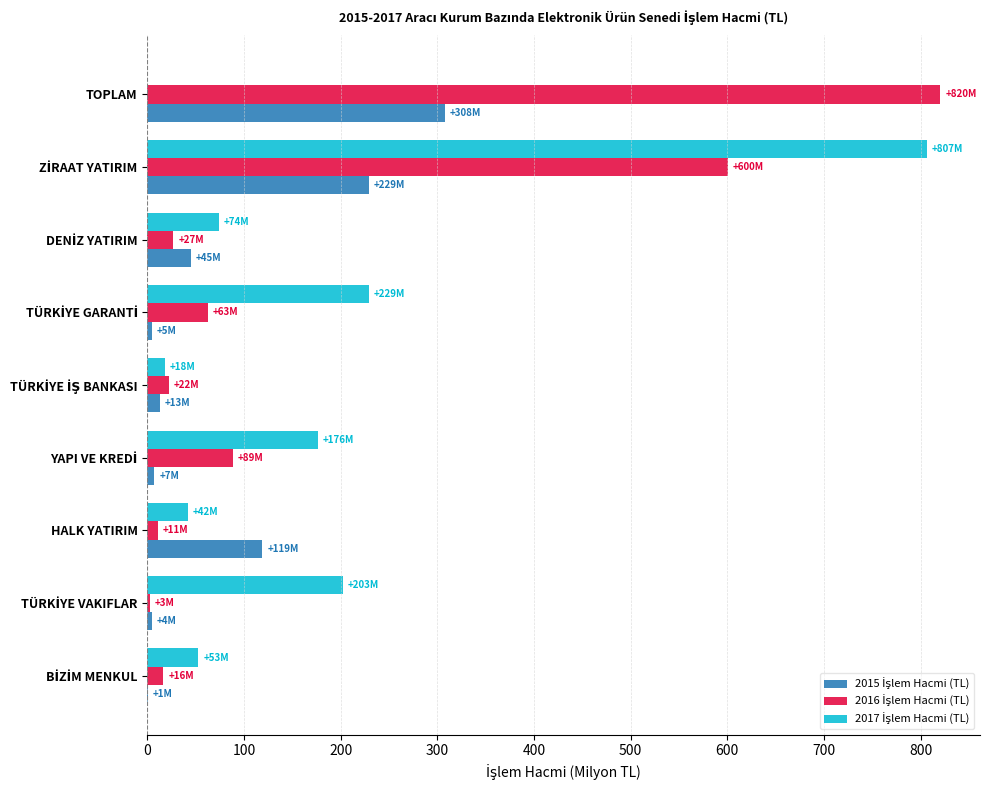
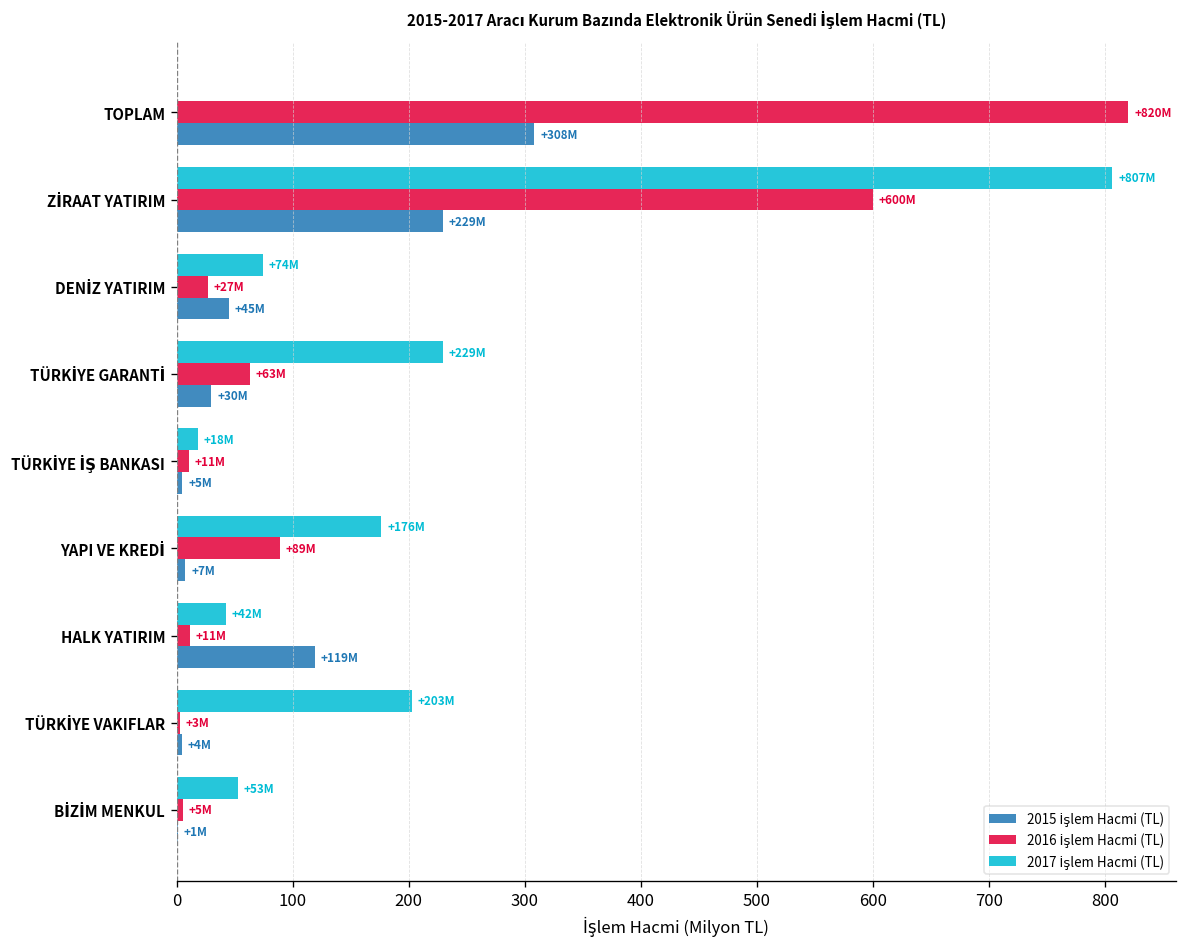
  {
    "2015 İşlem Hacmi (TL)": {
      "TOPLAM": "+308M",
      "ZİRAAT YATIRIM": "+229M",
      "DENİZ YATIRIM": "+45M",
-     "TÜRKİYE GARANTİ": "+5M",
-     "TÜRKİYE İŞ BANKASI": "+13M",
+     "TÜRKİYE GARANTİ": "+30M",
+     "TÜRKİYE İŞ BANKASI": "+5M",
      "YAPI VE KREDİ": "+7M",
      "HALK YATIRIM": "+119M",
      "TÜRKİYE VAKIFLAR": "+4M",
      "BİZİM MENKUL": "+1M"
    },
    "2016 İşlem Hacmi (TL)": {
      "TOPLAM": "+820M",
      "ZİRAAT YATIRIM": "+600M",
      "DENİZ YATIRIM": "+27M",
      "TÜRKİYE GARANTİ": "+63M",
-     "TÜRKİYE İŞ BANKASI": "+22M",
+     "TÜRKİYE İŞ BANKASI": "+11M",
      "YAPI VE KREDİ": "+89M",
      "HALK YATIRIM": "+11M",
      "TÜRKİYE VAKIFLAR": "+3M",
-     "BİZİM MENKUL": "+16M"
+     "BİZİM MENKUL": "+5M"
    },
    "2017 İşlem Hacmi (TL)": {
      "ZİRAAT YATIRIM": "+807M",
      "DENİZ YATIRIM": "+74M",
      "TÜRKİYE GARANTİ": "+229M",
      "TÜRKİYE İŞ BANKASI": "+18M",
      "YAPI VE KREDİ": "+176M",
      "HALK YATIRIM": "+42M",
      "TÜRKİYE VAKIFLAR": "+203M",
      "BİZİM MENKUL": "+53M"
    }
  }
